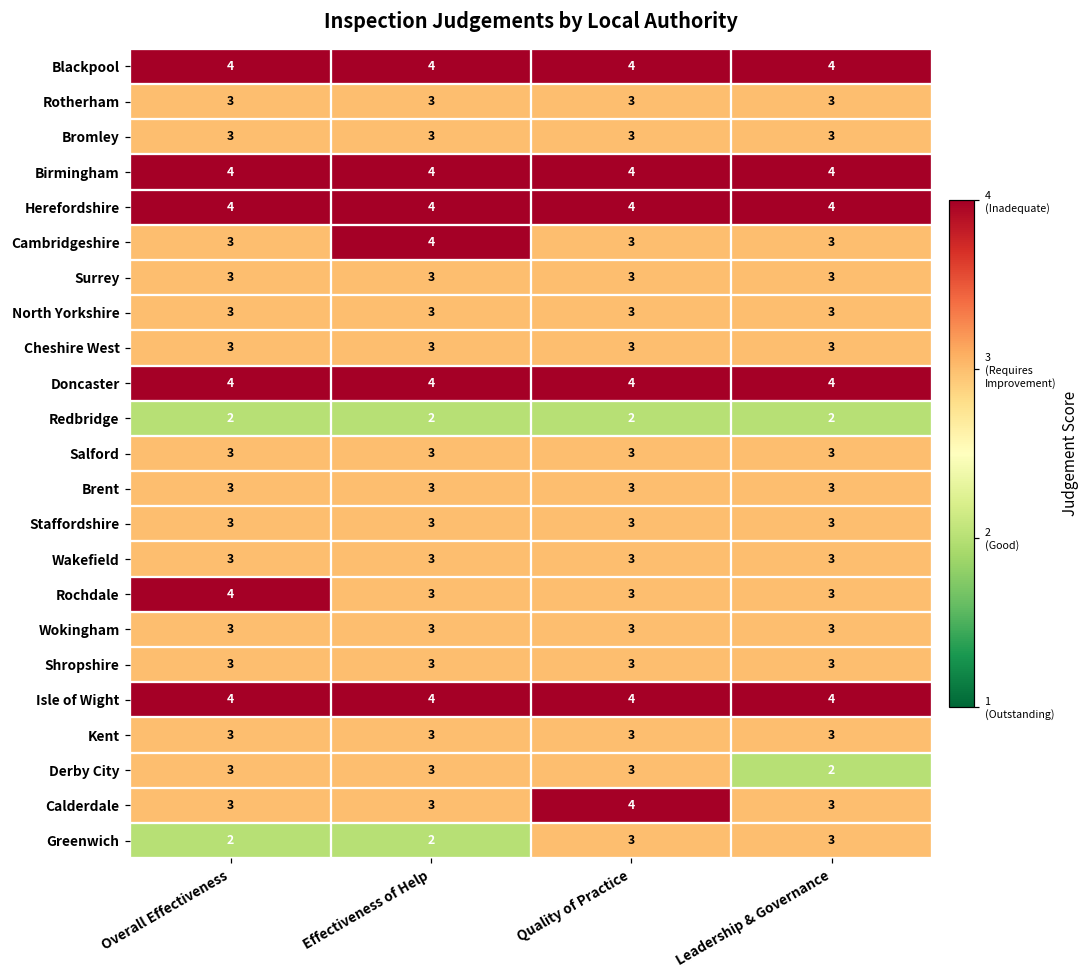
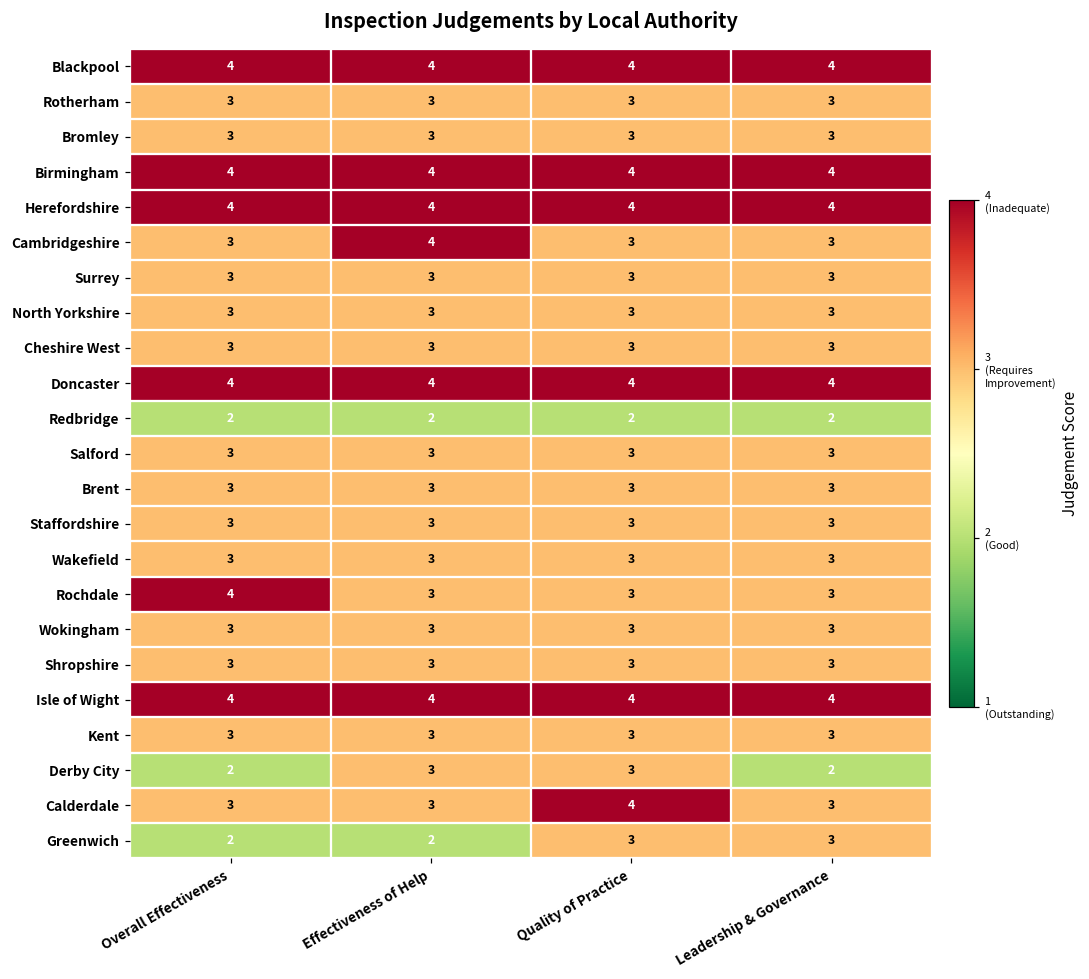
  {
    "Blackpool": {
      "Overall Effectiveness": 4,
      "Effectiveness of Help": 4,
      "Quality of Practice": 4,
      "Leadership & Governance": 4
    },
    "Rotherham": {
      "Overall Effectiveness": 3,
      "Effectiveness of Help": 3,
      "Quality of Practice": 3,
      "Leadership & Governance": 3
    },
    "Bromley": {
      "Overall Effectiveness": 3,
      "Effectiveness of Help": 3,
      "Quality of Practice": 3,
      "Leadership & Governance": 3
    },
    "Birmingham": {
      "Overall Effectiveness": 4,
      "Effectiveness of Help": 4,
      "Quality of Practice": 4,
      "Leadership & Governance": 4
    },
    "Herefordshire": {
      "Overall Effectiveness": 4,
      "Effectiveness of Help": 4,
      "Quality of Practice": 4,
      "Leadership & Governance": 4
    },
    "Cambridgeshire": {
      "Overall Effectiveness": 3,
      "Effectiveness of Help": 4,
      "Quality of Practice": 3,
      "Leadership & Governance": 3
    },
    "Surrey": {
      "Overall Effectiveness": 3,
      "Effectiveness of Help": 3,
      "Quality of Practice": 3,
      "Leadership & Governance": 3
    },
    "North Yorkshire": {
      "Overall Effectiveness": 3,
      "Effectiveness of Help": 3,
      "Quality of Practice": 3,
      "Leadership & Governance": 3
    },
    "Cheshire West": {
      "Overall Effectiveness": 3,
      "Effectiveness of Help": 3,
      "Quality of Practice": 3,
      "Leadership & Governance": 3
    },
    "Doncaster": {
      "Overall Effectiveness": 4,
      "Effectiveness of Help": 4,
      "Quality of Practice": 4,
      "Leadership & Governance": 4
    },
    "Redbridge": {
      "Overall Effectiveness": 2,
      "Effectiveness of Help": 2,
      "Quality of Practice": 2,
      "Leadership & Governance": 2
    },
    "Salford": {
      "Overall Effectiveness": 3,
      "Effectiveness of Help": 3,
      "Quality of Practice": 3,
      "Leadership & Governance": 3
    },
    "Brent": {
      "Overall Effectiveness": 3,
      "Effectiveness of Help": 3,
      "Quality of Practice": 3,
      "Leadership & Governance": 3
    },
    "Staffordshire": {
      "Overall Effectiveness": 3,
      "Effectiveness of Help": 3,
      "Quality of Practice": 3,
      "Leadership & Governance": 3
    },
    "Wakefield": {
      "Overall Effectiveness": 3,
      "Effectiveness of Help": 3,
      "Quality of Practice": 3,
      "Leadership & Governance": 3
    },
    "Rochdale": {
      "Overall Effectiveness": 4,
      "Effectiveness of Help": 3,
      "Quality of Practice": 3,
      "Leadership & Governance": 3
    },
    "Wokingham": {
      "Overall Effectiveness": 3,
      "Effectiveness of Help": 3,
      "Quality of Practice": 3,
      "Leadership & Governance": 3
    },
    "Shropshire": {
      "Overall Effectiveness": 3,
      "Effectiveness of Help": 3,
      "Quality of Practice": 3,
      "Leadership & Governance": 3
    },
    "Isle of Wight": {
      "Overall Effectiveness": 4,
      "Effectiveness of Help": 4,
      "Quality of Practice": 4,
      "Leadership & Governance": 4
    },
    "Kent": {
      "Overall Effectiveness": 3,
      "Effectiveness of Help": 3,
      "Quality of Practice": 3,
      "Leadership & Governance": 3
    },
    "Derby City": {
-     "Overall Effectiveness": 3,
+     "Overall Effectiveness": 2,
      "Effectiveness of Help": 3,
      "Quality of Practice": 3,
      "Leadership & Governance": 2
    },
    "Calderdale": {
      "Overall Effectiveness": 3,
      "Effectiveness of Help": 3,
      "Quality of Practice": 4,
      "Leadership & Governance": 3
    },
    "Greenwich": {
      "Overall Effectiveness": 2,
      "Effectiveness of Help": 2,
      "Quality of Practice": 3,
      "Leadership & Governance": 3
    }
  }
